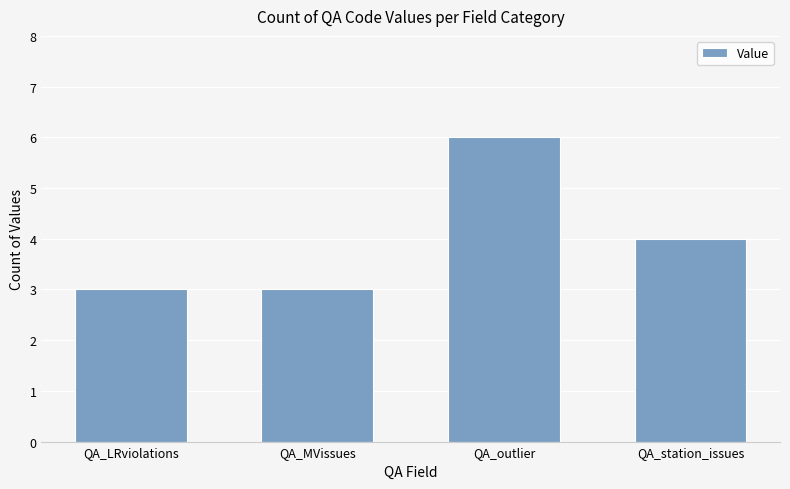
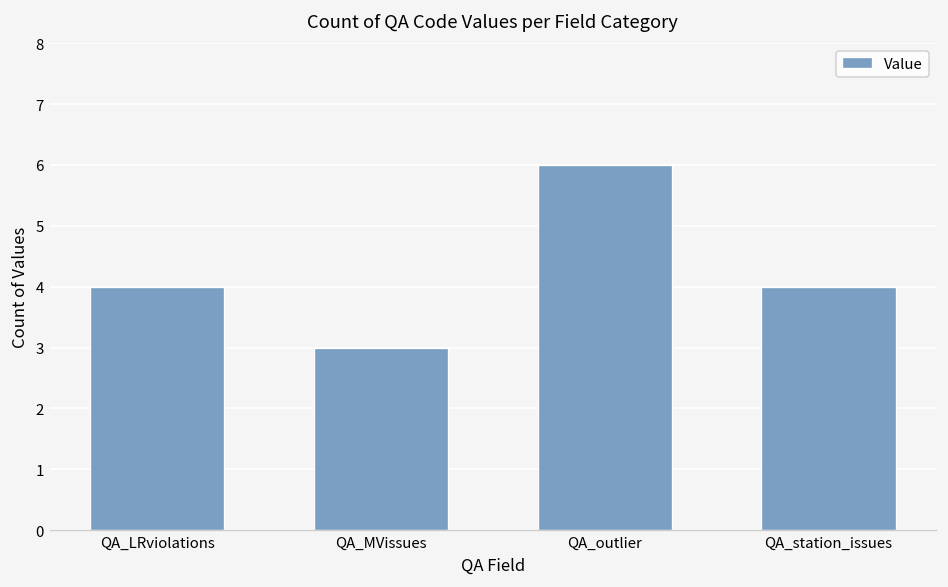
  {
-   "QA_LRviolations": 3,
+   "QA_LRviolations": 4,
    "QA_MVissues": 3,
    "QA_outlier": 6,
    "QA_station_issues": 4
  }
